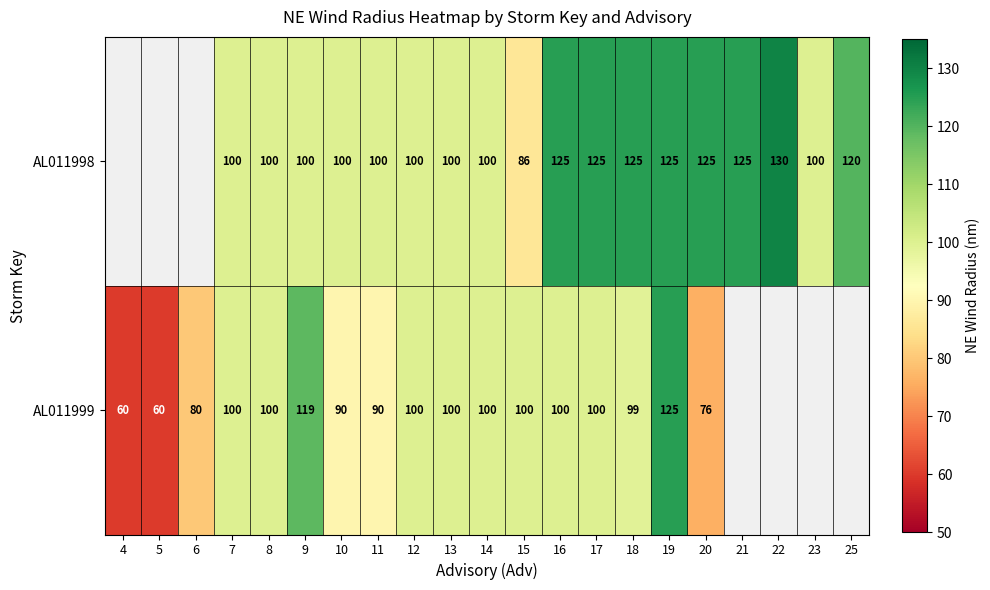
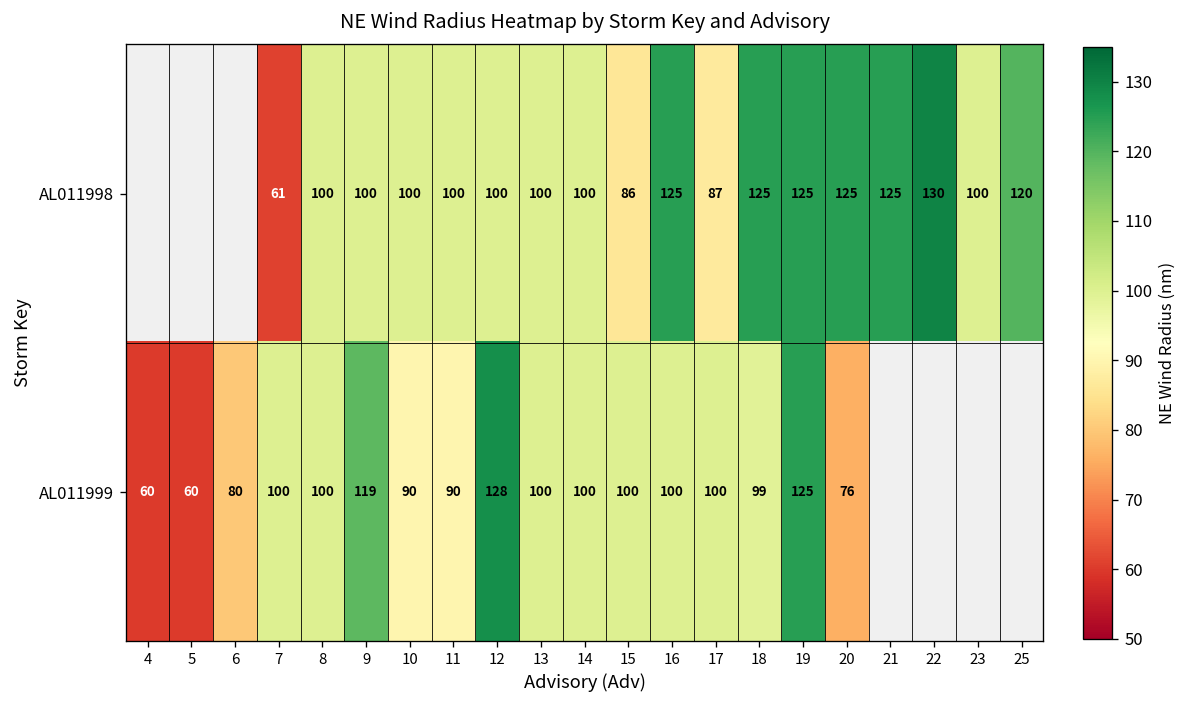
  {
    "AL011998": {
-     "7": 100,
+     "7": 61,
      "8": 100,
      "9": 100,
      "10": 100,
      "11": 100,
      "12": 100,
      "13": 100,
      "14": 100,
      "15": 86,
      "16": 125,
-     "17": 125,
+     "17": 87,
      "18": 125,
      "19": 125,
      "20": 125,
      "21": 125,
      "22": 130,
      "23": 100,
      "25": 120
    },
    "AL011999": {
      "4": 60,
      "5": 60,
      "6": 80,
      "7": 100,
      "8": 100,
      "9": 119,
      "10": 90,
      "11": 90,
-     "12": 100,
+     "12": 128,
      "13": 100,
      "14": 100,
      "15": 100,
      "16": 100,
      "17": 100,
      "18": 99,
      "19": 125,
      "20": 76
    }
  }
